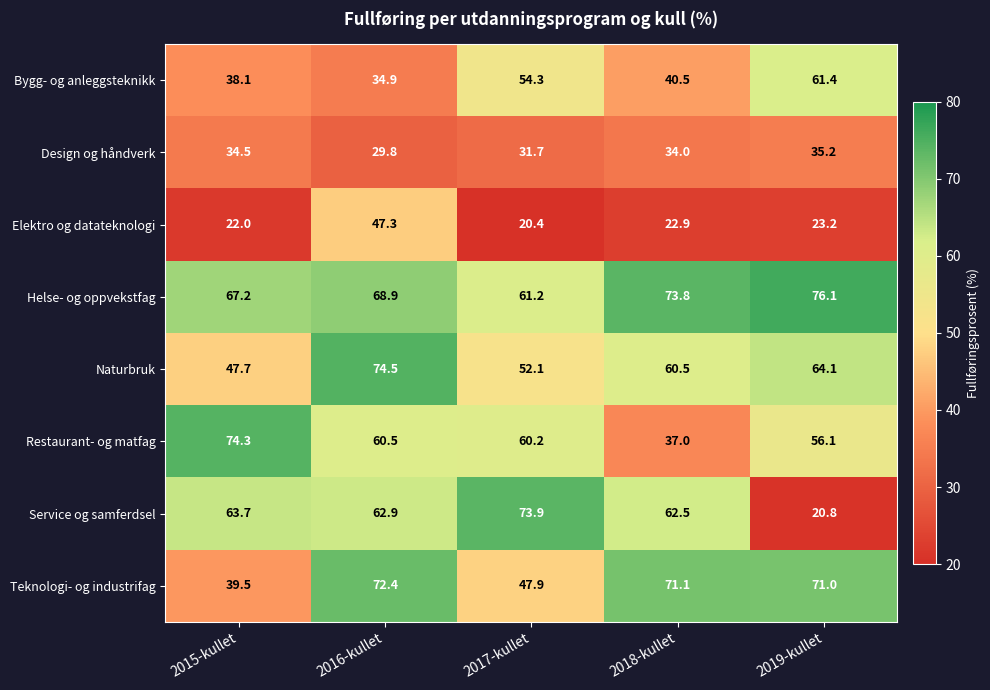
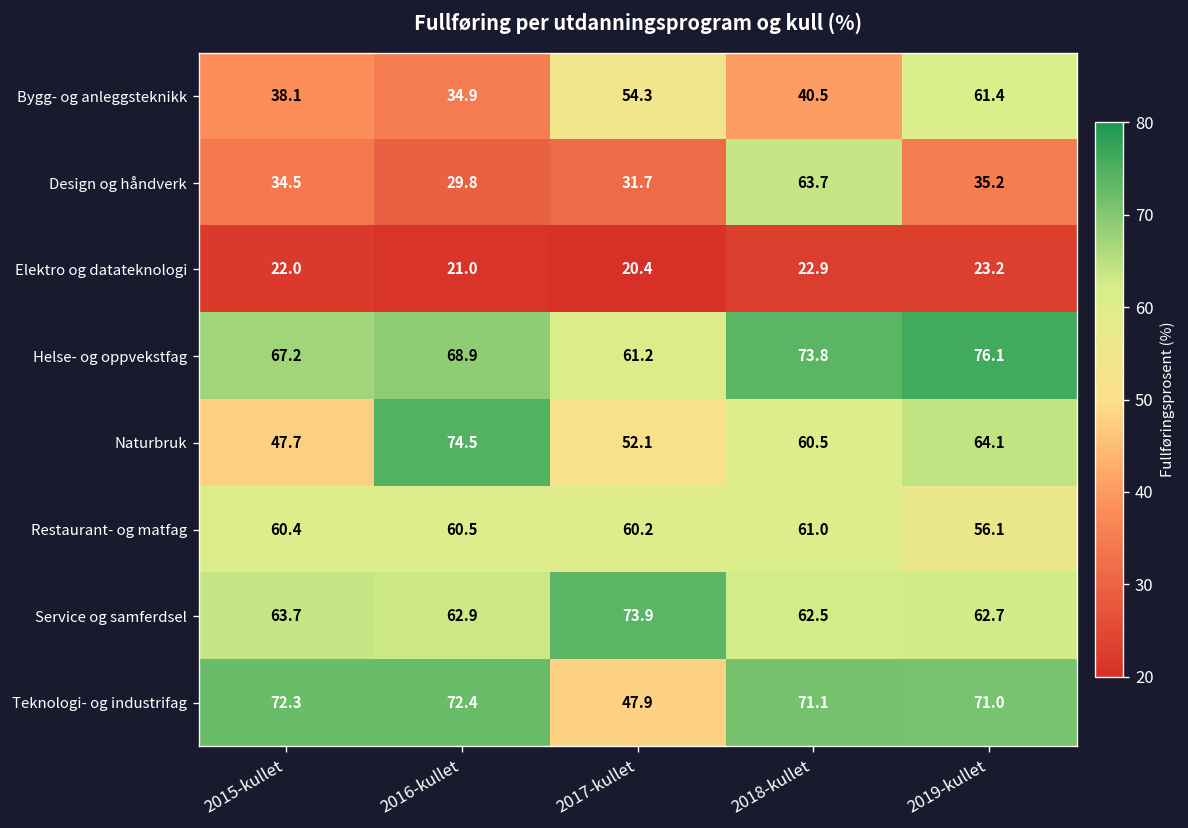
  {
    "Bygg- og anleggsteknikk": {
      "2015-kullet": 38.1,
      "2016-kullet": 34.9,
      "2017-kullet": 54.3,
      "2018-kullet": 40.5,
      "2019-kullet": 61.4
    },
    "Design og håndverk": {
      "2015-kullet": 34.5,
      "2016-kullet": 29.8,
      "2017-kullet": 31.7,
-     "2018-kullet": 34.0,
+     "2018-kullet": 63.7,
      "2019-kullet": 35.2
    },
    "Elektro og datateknologi": {
      "2015-kullet": 22.0,
-     "2016-kullet": 47.3,
+     "2016-kullet": 21.0,
      "2017-kullet": 20.4,
      "2018-kullet": 22.9,
      "2019-kullet": 23.2
    },
    "Helse- og oppvekstfag": {
      "2015-kullet": 67.2,
      "2016-kullet": 68.9,
      "2017-kullet": 61.2,
      "2018-kullet": 73.8,
      "2019-kullet": 76.1
    },
    "Naturbruk": {
      "2015-kullet": 47.7,
      "2016-kullet": 74.5,
      "2017-kullet": 52.1,
      "2018-kullet": 60.5,
      "2019-kullet": 64.1
    },
    "Restaurant- og matfag": {
-     "2015-kullet": 74.3,
+     "2015-kullet": 60.4,
      "2016-kullet": 60.5,
      "2017-kullet": 60.2,
-     "2018-kullet": 37.0,
+     "2018-kullet": 61.0,
      "2019-kullet": 56.1
    },
    "Service og samferdsel": {
      "2015-kullet": 63.7,
      "2016-kullet": 62.9,
      "2017-kullet": 73.9,
      "2018-kullet": 62.5,
-     "2019-kullet": 20.8
+     "2019-kullet": 62.7
    },
    "Teknologi- og industrifag": {
-     "2015-kullet": 39.5,
+     "2015-kullet": 72.3,
      "2016-kullet": 72.4,
      "2017-kullet": 47.9,
      "2018-kullet": 71.1,
      "2019-kullet": 71.0
    }
  }
